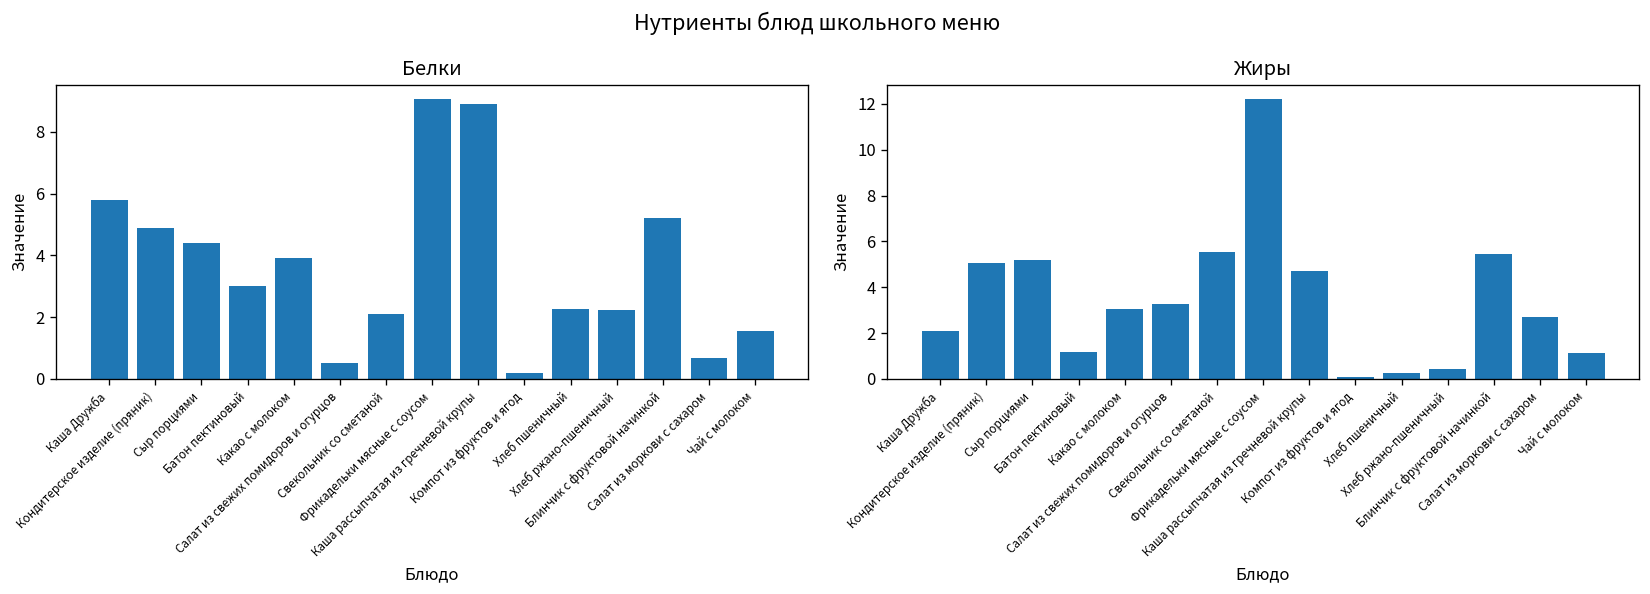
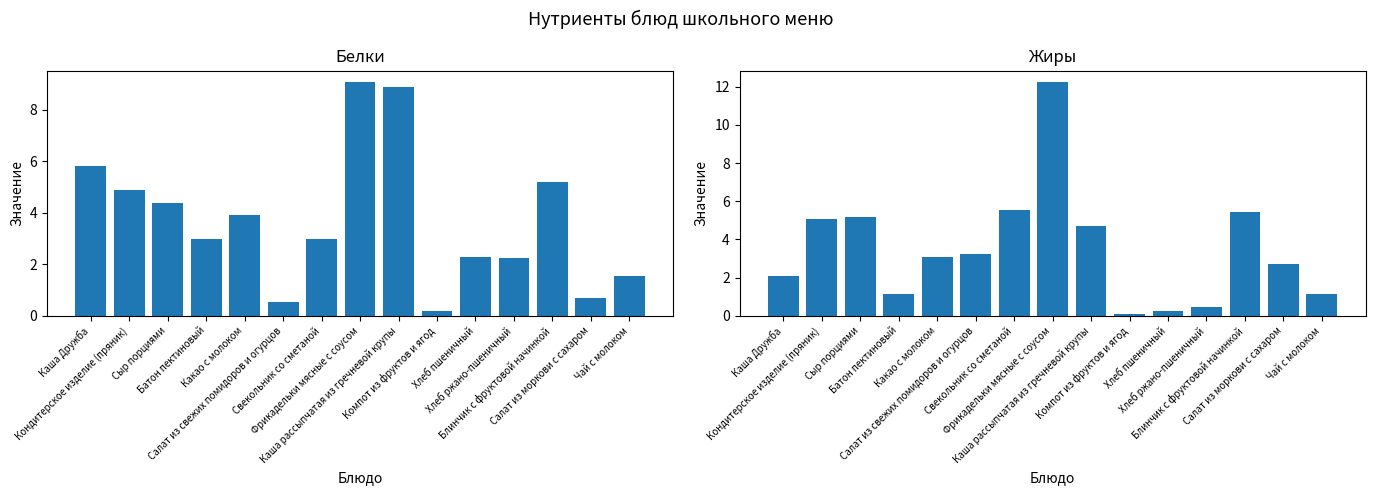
  {
    "Белки": {
      "Каша Дружба": 5.8,
      "Кондитерское изделие (пряник)": 4.9,
      "Сыр порциями": 4.4,
      "Батон пектиновый": 3.0,
      "Какао с молоком": 3.9,
      "Салат из свежих помидоров и огурцов": 0.5,
-     "Свекольник со сметаной": 2.1,
+     "Свекольник со сметаной": 3.0,
      "Фрикадельки мясные с соусом": 9.1,
      "Каша рассыпчатая из гречневой крупы": 8.9,
      "Компот из фруктов и ягод": 0.2,
      "Хлеб пшеничный": 2.3,
      "Хлеб ржано-пшеничный": 2.2,
      "Блинчик с фруктовой начинкой": 5.2,
      "Салат из моркови с сахаром": 0.7,
      "Чай с молоком": 1.5
    },
    "Жиры": {
      "Каша Дружба": 2.1,
      "Кондитерское изделие (пряник)": 5.1,
      "Сыр порциями": 5.2,
      "Батон пектиновый": 1.2,
      "Какао с молоком": 3.1,
      "Салат из свежих помидоров и огурцов": 3.3,
      "Свекольник со сметаной": 5.5,
      "Фрикадельки мясные с соусом": 12.2,
      "Каша рассыпчатая из гречневой крупы": 4.7,
      "Хлеб пшеничный": 0.2,
      "Хлеб ржано-пшеничный": 0.4,
      "Блинчик с фруктовой начинкой": 5.5,
      "Салат из моркови с сахаром": 2.7,
      "Чай с молоком": 1.1
    }
  }
